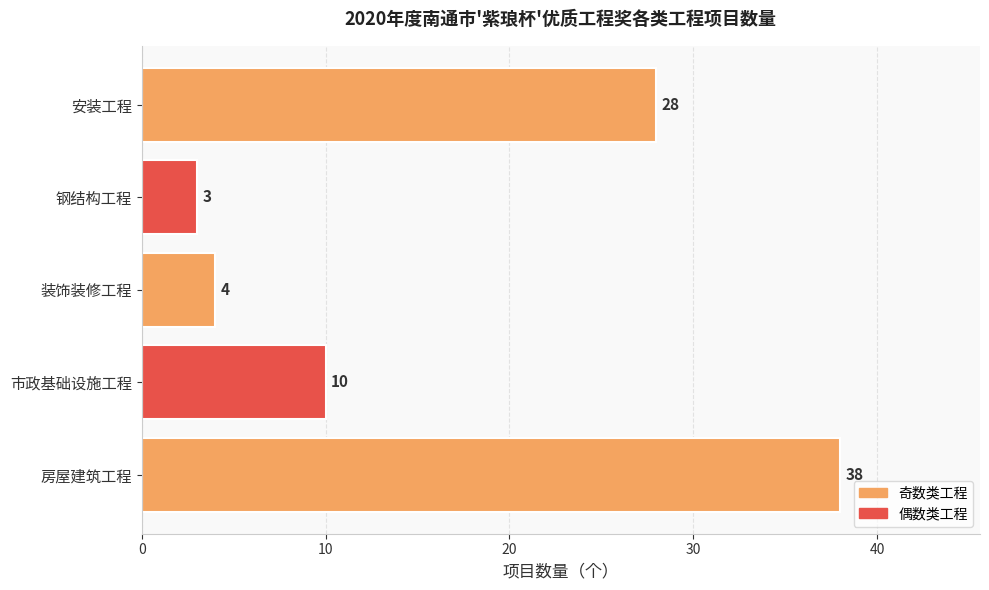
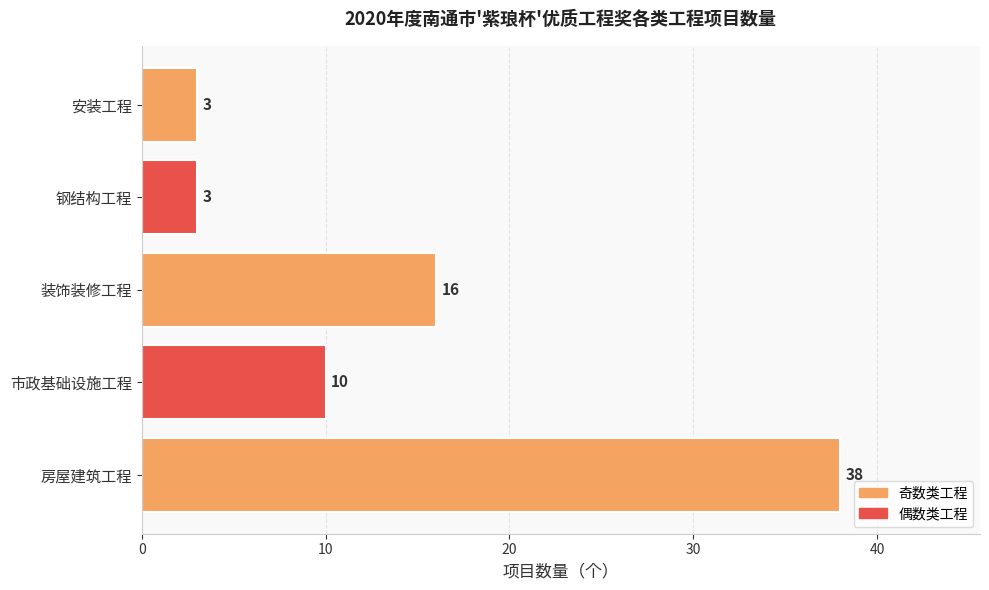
  {
-   "安装工程": 28,
+   "安装工程": 3,
    "钢结构工程": 3,
-   "装饰装修工程": 4,
+   "装饰装修工程": 16,
    "市政基础设施工程": 10
  }
